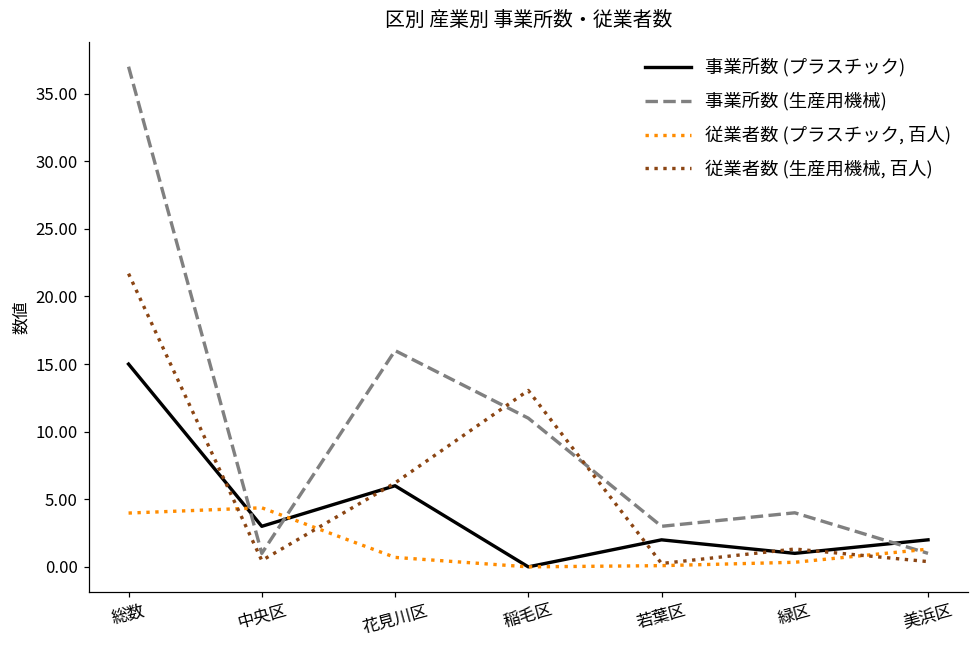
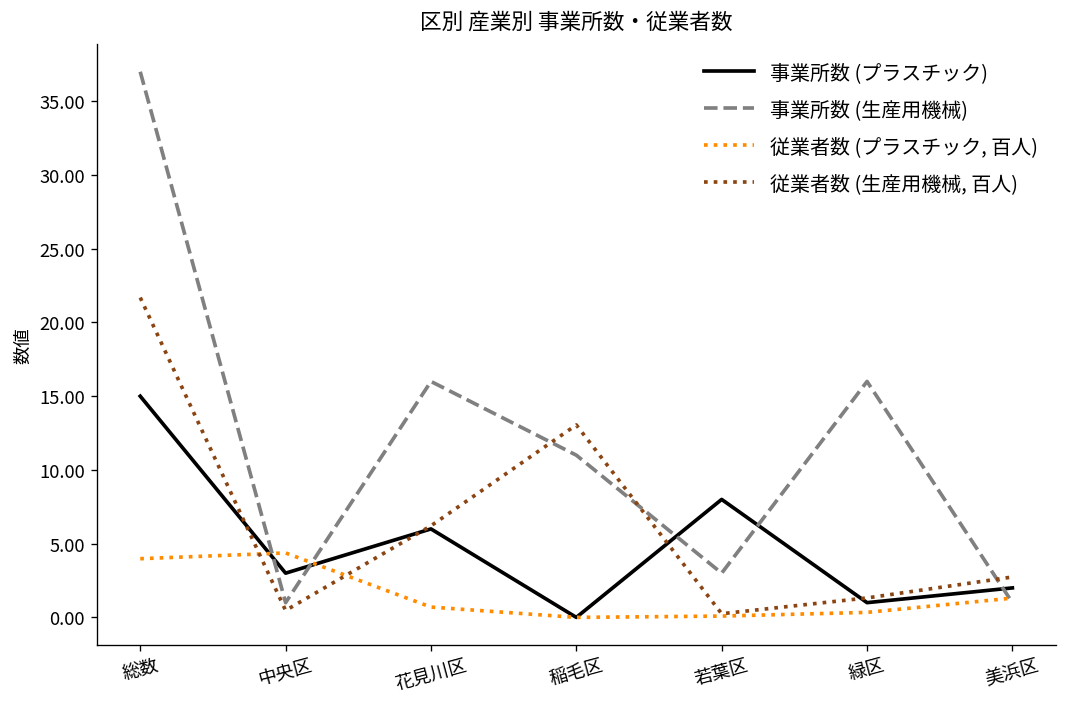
  {
    "事業所数 (プラスチック)": {
      "総数": 15,
      "中央区": 3,
      "花見川区": 6,
-     "若葉区": 2,
+     "若葉区": 8,
      "緑区": 1,
      "美浜区": 2
    },
    "事業所数 (生産用機械)": {
      "総数": 37,
      "中央区": 1,
      "花見川区": 16,
      "稲毛区": 11,
      "若葉区": 3,
-     "緑区": 4,
+     "緑区": 16,
      "美浜区": 1
    },
    "従業者数 (プラスチック, 百人)": {
      "総数": 4.0,
      "中央区": 4.4,
      "花見川区": 0.7,
      "緑区": 0.3,
      "美浜区": 1.3
    },
    "従業者数 (生産用機械, 百人)": {
      "総数": 21.7,
      "中央区": 0.5,
      "花見川区": 6.2,
      "稲毛区": 13.1,
      "緑区": 1.3,
-     "美浜区": 0.4
+     "美浜区": 2.7
    }
  }
